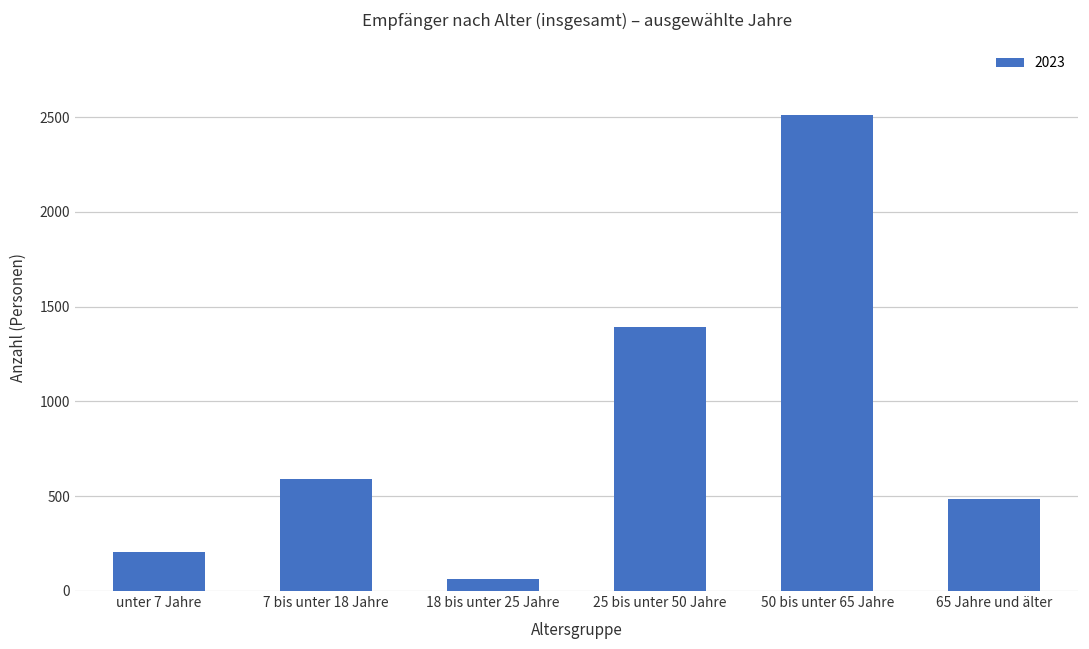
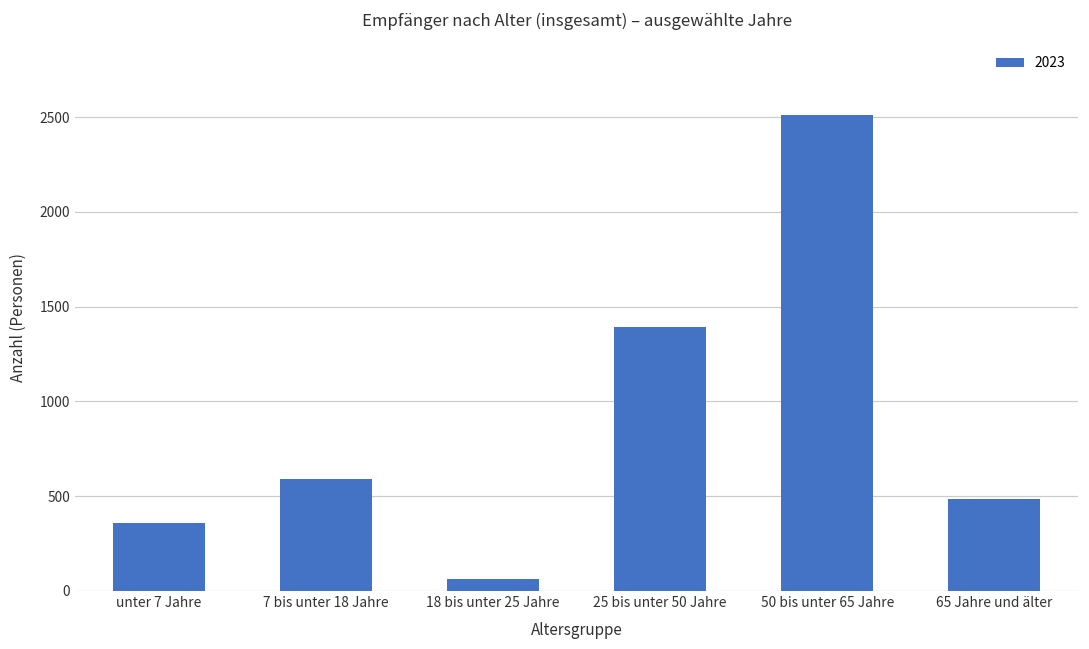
  {
-   "unter 7 Jahre": 210,
+   "unter 7 Jahre": 360,
    "7 bis unter 18 Jahre": 590,
    "18 bis unter 25 Jahre": 60,
    "25 bis unter 50 Jahre": 1390,
    "50 bis unter 65 Jahre": 2510,
    "65 Jahre und älter": 480
  }
